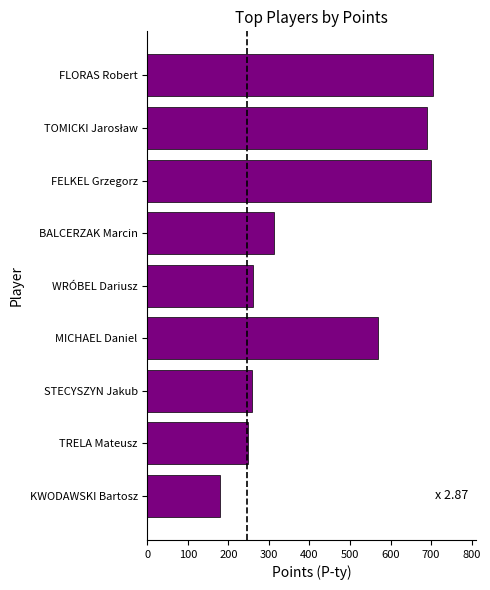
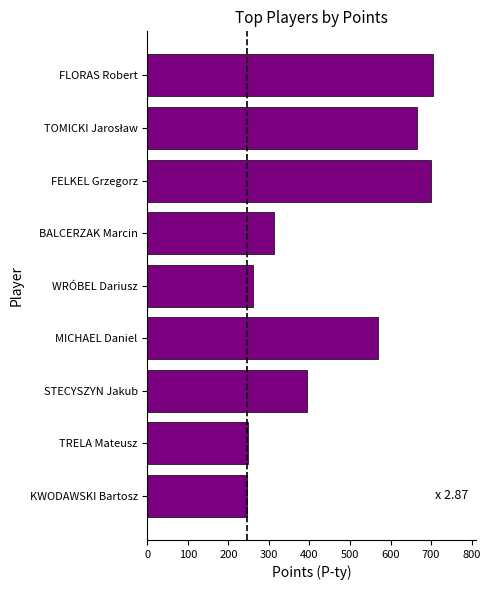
  {
    "FLORAS Robert": 710,
-   "TOMICKI Jarosław": 690,
+   "TOMICKI Jarosław": 670,
    "FELKEL Grzegorz": 700,
    "BALCERZAK Marcin": 310,
    "WRÓBEL Dariusz": 260,
    "MICHAEL Daniel": 570,
-   "STECYSZYN Jakub": 260,
+   "STECYSZYN Jakub": 400,
    "TRELA Mateusz": 250,
-   "KWODAWSKI Bartosz": 180
+   "KWODAWSKI Bartosz": 250
  }
